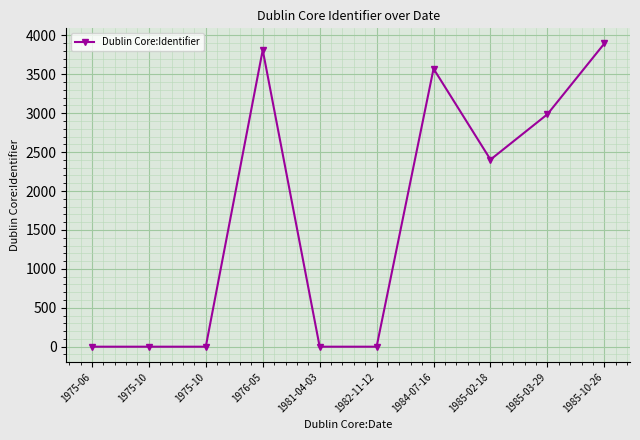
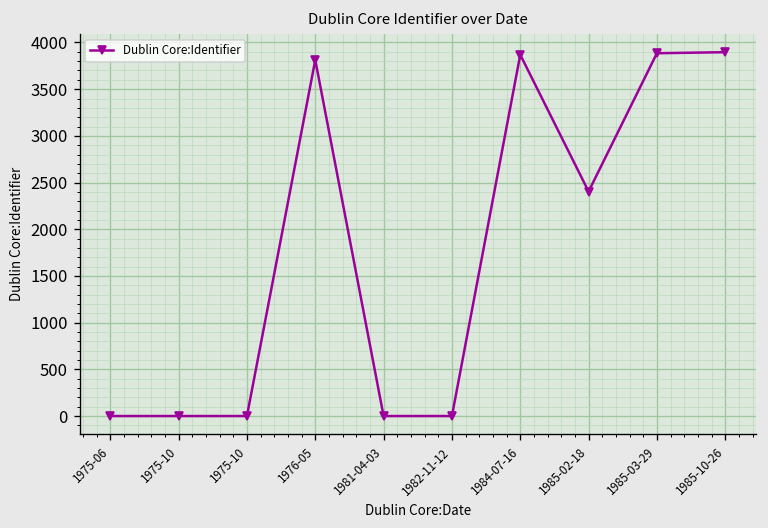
  {
    "1975-06": 0,
    "1976-05": 3800,
    "1981-04-03": 0,
    "1982-11-12": 0,
-   "1984-07-16": 3600,
+   "1984-07-16": 3900,
    "1985-02-18": 2400,
-   "1985-03-29": 3000,
+   "1985-03-29": 3900,
    "1985-10-26": 3900
  }
